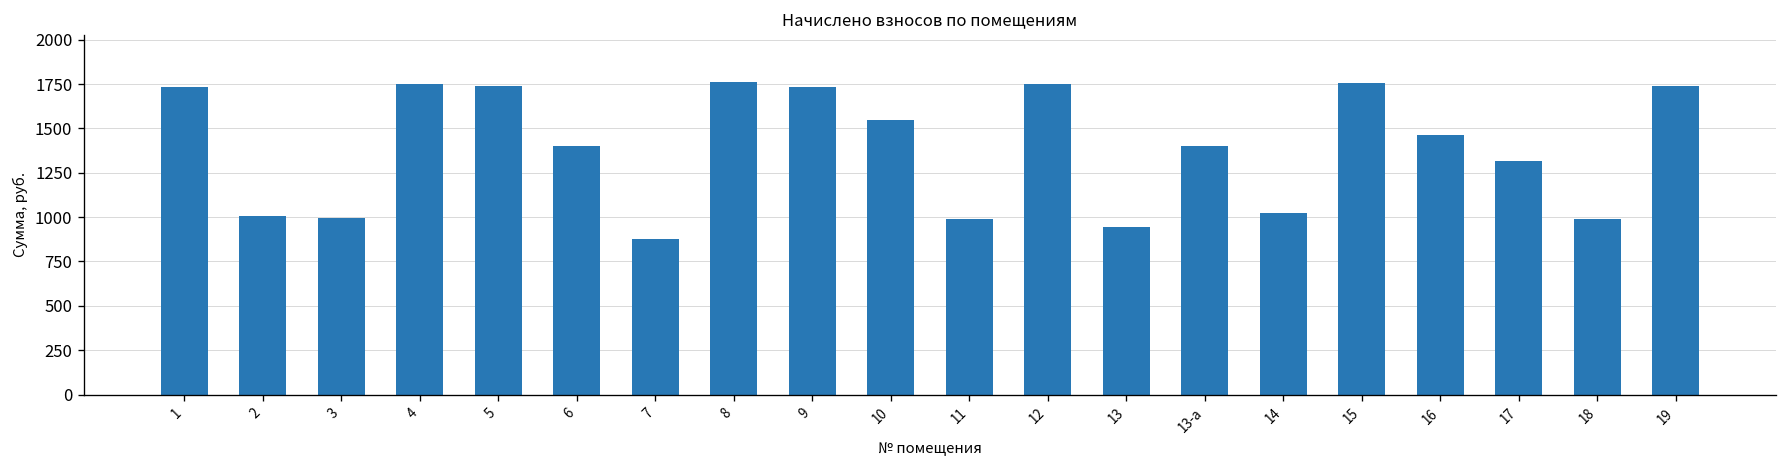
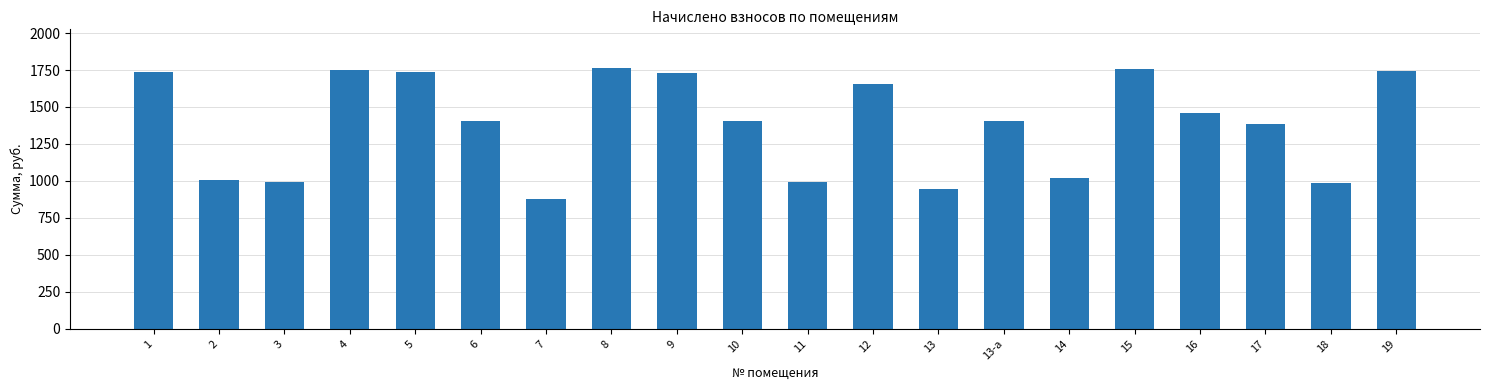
  {
    "1": 1730,
    "2": 1010,
    "3": 990,
    "4": 1750,
    "5": 1740,
    "6": 1400,
    "7": 880,
    "8": 1760,
    "9": 1730,
-   "10": 1550,
+   "10": 1400,
    "11": 990,
-   "12": 1750,
+   "12": 1660,
    "13": 940,
    "13-а": 1400,
    "14": 1020,
    "15": 1760,
    "16": 1460,
-   "17": 1320,
+   "17": 1390,
    "18": 990,
    "19": 1740
  }
